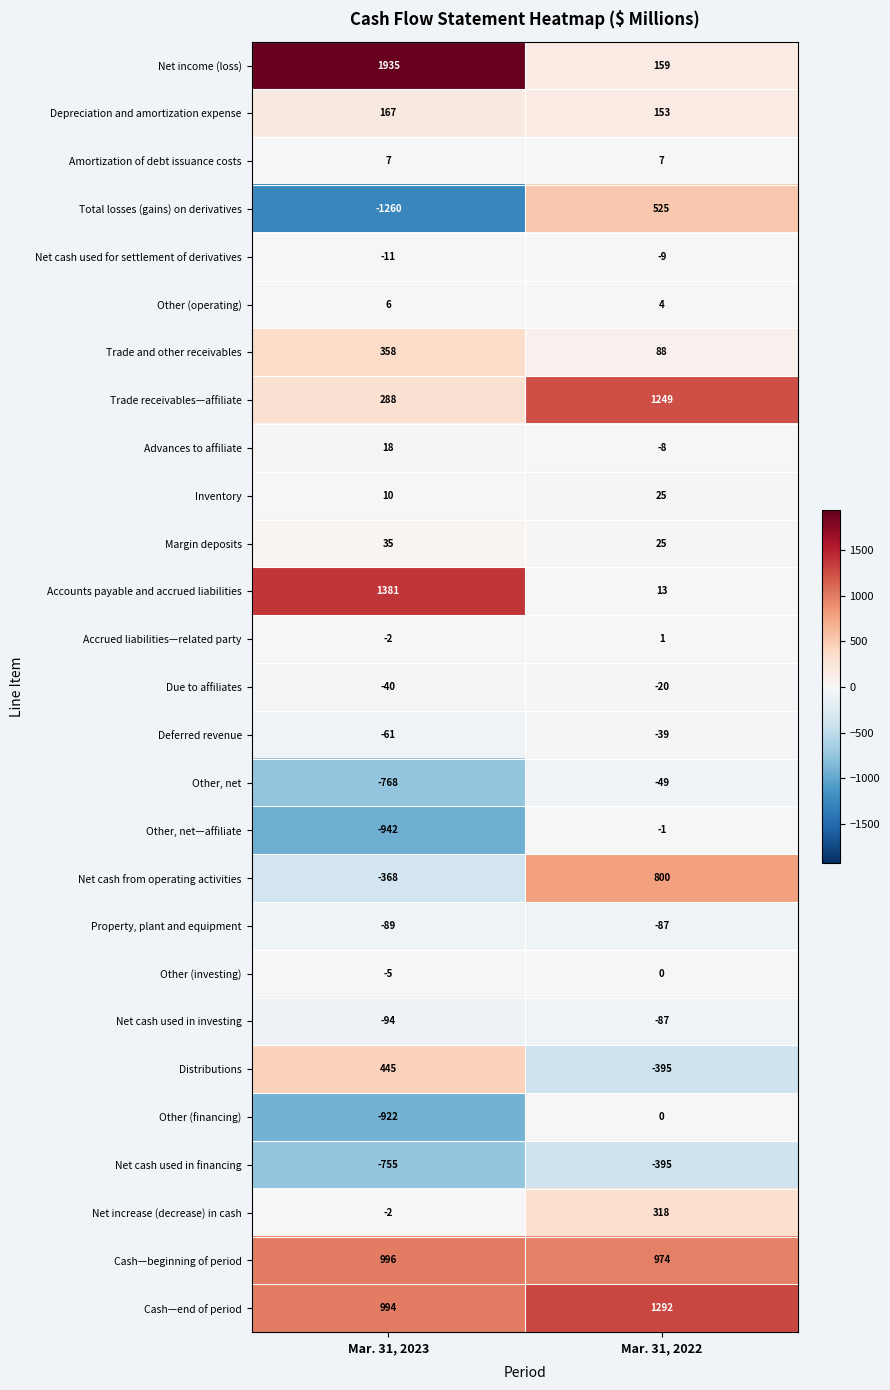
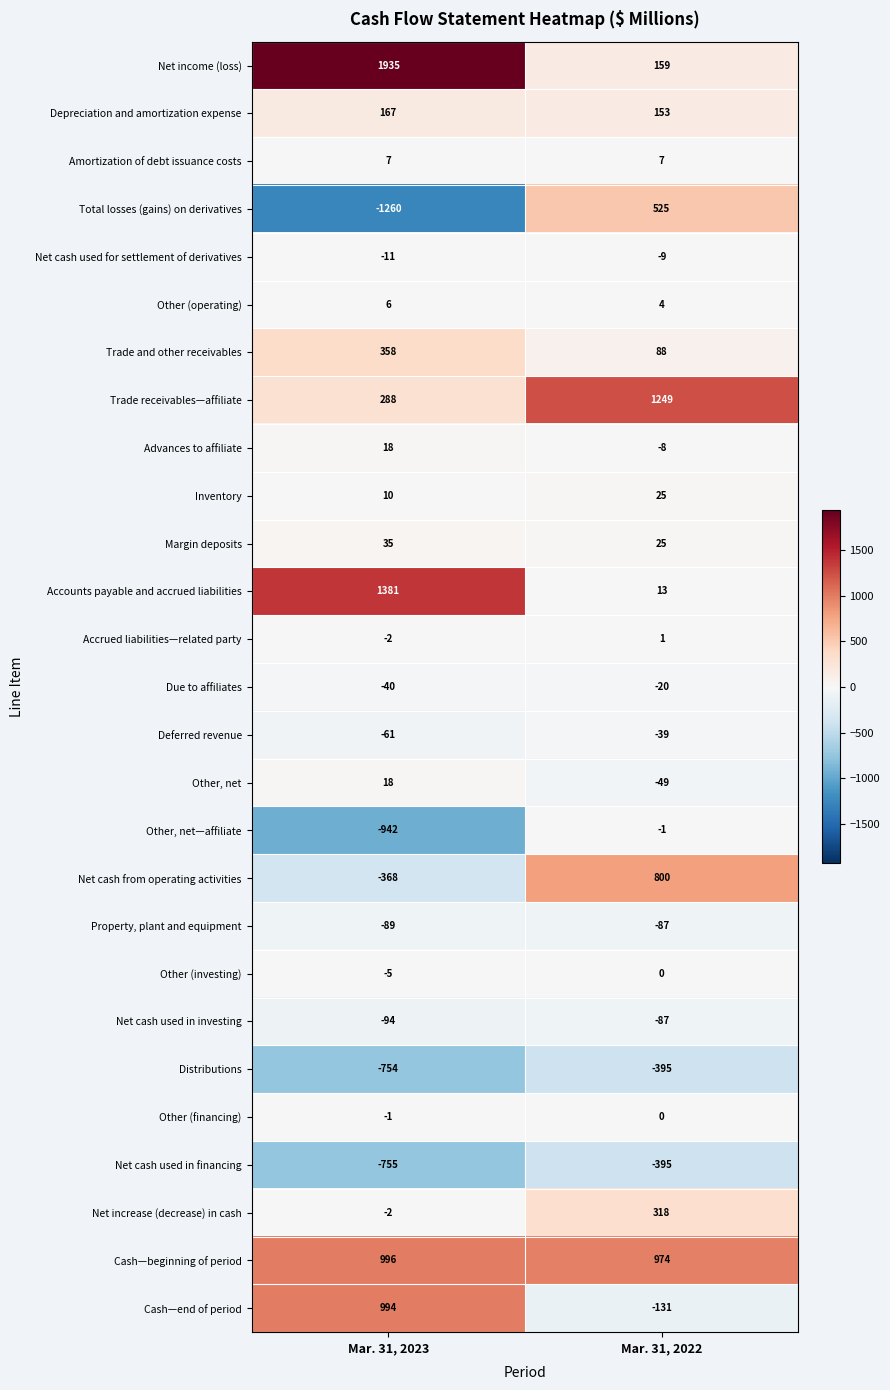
  {
    "Net income (loss)": {
      "Mar. 31, 2023": 1935,
      "Mar. 31, 2022": 159
    },
    "Depreciation and amortization expense": {
      "Mar. 31, 2023": 167,
      "Mar. 31, 2022": 153
    },
    "Amortization of debt issuance costs": {
      "Mar. 31, 2023": 7,
      "Mar. 31, 2022": 7
    },
    "Total losses (gains) on derivatives": {
      "Mar. 31, 2023": -1260,
      "Mar. 31, 2022": 525
    },
    "Net cash used for settlement of derivatives": {
      "Mar. 31, 2023": -11,
      "Mar. 31, 2022": -9
    },
    "Other (operating)": {
      "Mar. 31, 2023": 6,
      "Mar. 31, 2022": 4
    },
    "Trade and other receivables": {
      "Mar. 31, 2023": 358,
      "Mar. 31, 2022": 88
    },
    "Trade receivables—affiliate": {
      "Mar. 31, 2023": 288,
      "Mar. 31, 2022": 1249
    },
    "Advances to affiliate": {
      "Mar. 31, 2023": 18,
      "Mar. 31, 2022": -8
    },
    "Inventory": {
      "Mar. 31, 2023": 10,
      "Mar. 31, 2022": 25
    },
    "Margin deposits": {
      "Mar. 31, 2023": 35,
      "Mar. 31, 2022": 25
    },
    "Accounts payable and accrued liabilities": {
      "Mar. 31, 2023": 1381,
      "Mar. 31, 2022": 13
    },
    "Accrued liabilities—related party": {
      "Mar. 31, 2023": -2,
      "Mar. 31, 2022": 1
    },
    "Due to affiliates": {
      "Mar. 31, 2023": -40,
      "Mar. 31, 2022": -20
    },
    "Deferred revenue": {
      "Mar. 31, 2023": -61,
      "Mar. 31, 2022": -39
    },
    "Other, net": {
-     "Mar. 31, 2023": -768,
+     "Mar. 31, 2023": 18,
      "Mar. 31, 2022": -49
    },
    "Other, net—affiliate": {
      "Mar. 31, 2023": -942,
      "Mar. 31, 2022": -1
    },
    "Net cash from operating activities": {
      "Mar. 31, 2023": -368,
      "Mar. 31, 2022": 800
    },
    "Property, plant and equipment": {
      "Mar. 31, 2023": -89,
      "Mar. 31, 2022": -87
    },
    "Other (investing)": {
      "Mar. 31, 2023": -5,
      "Mar. 31, 2022": 0
    },
    "Net cash used in investing": {
      "Mar. 31, 2023": -94,
      "Mar. 31, 2022": -87
    },
    "Distributions": {
-     "Mar. 31, 2023": 445,
+     "Mar. 31, 2023": -754,
      "Mar. 31, 2022": -395
    },
    "Other (financing)": {
-     "Mar. 31, 2023": -922,
+     "Mar. 31, 2023": -1,
      "Mar. 31, 2022": 0
    },
    "Net cash used in financing": {
      "Mar. 31, 2023": -755,
      "Mar. 31, 2022": -395
    },
    "Net increase (decrease) in cash": {
      "Mar. 31, 2023": -2,
      "Mar. 31, 2022": 318
    },
    "Cash—beginning of period": {
      "Mar. 31, 2023": 996,
      "Mar. 31, 2022": 974
    },
    "Cash—end of period": {
      "Mar. 31, 2023": 994,
-     "Mar. 31, 2022": 1292
+     "Mar. 31, 2022": -131
    }
  }
